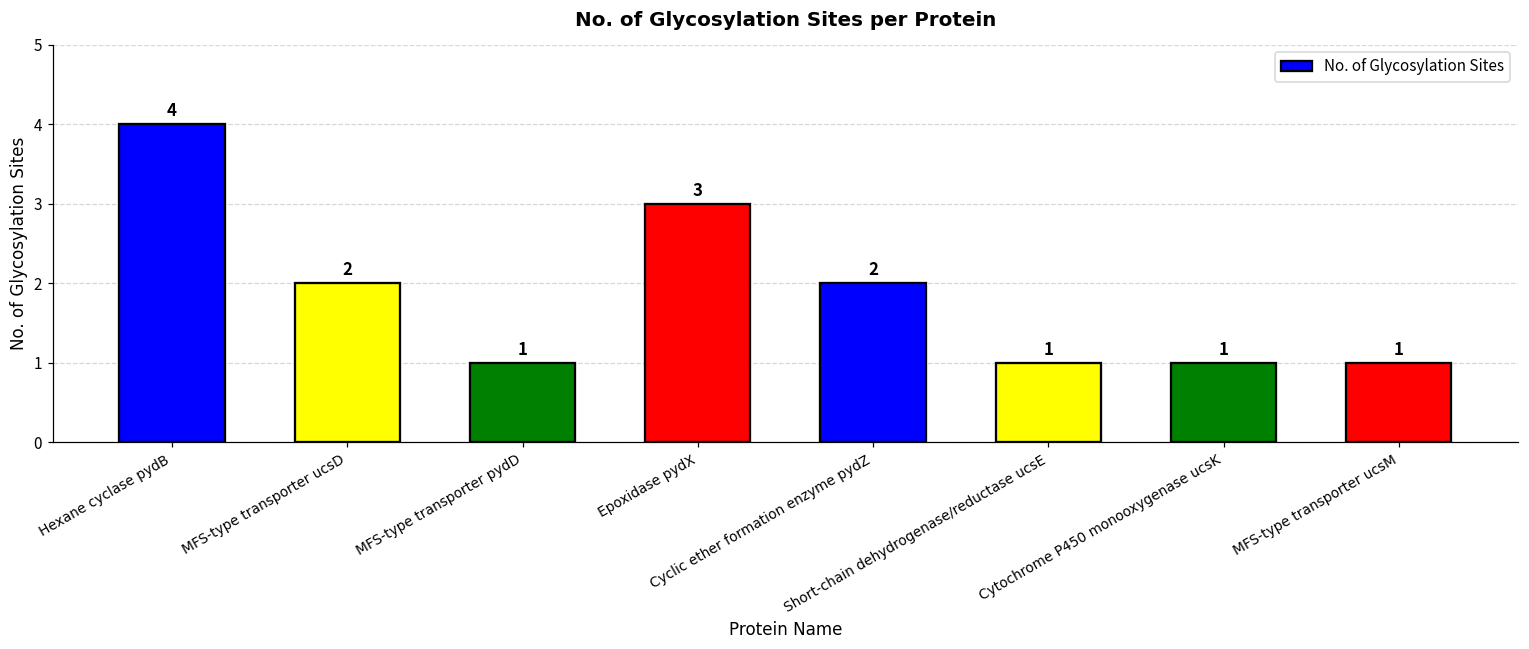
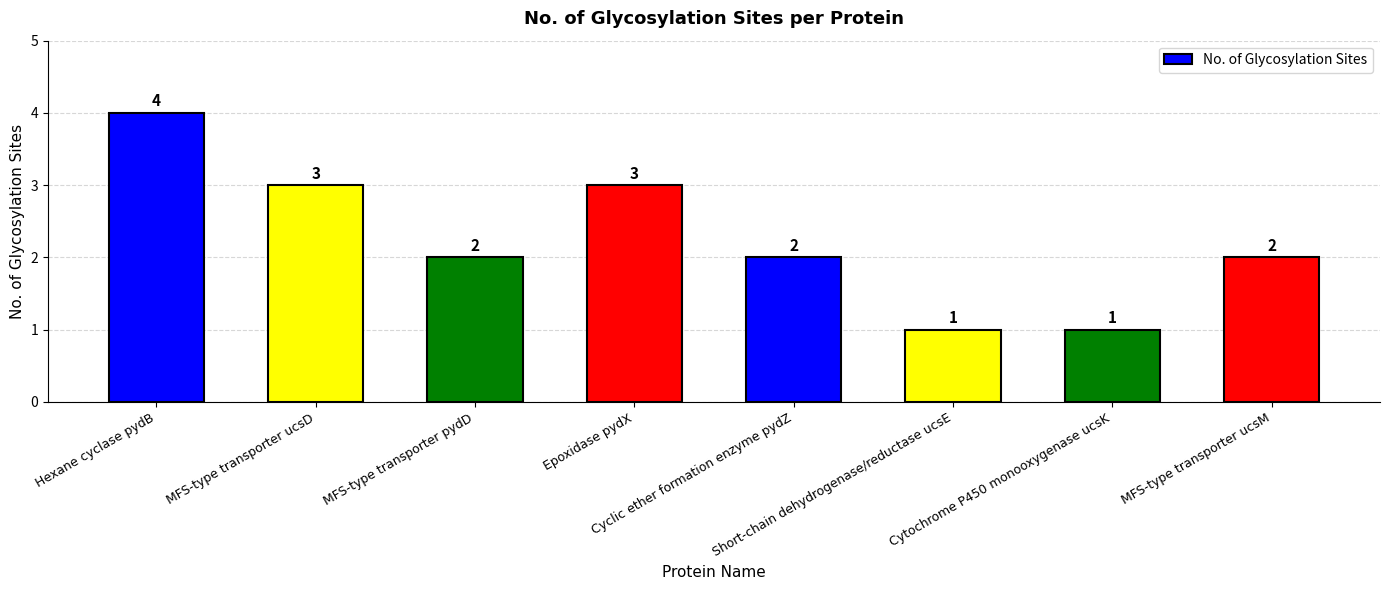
  {
    "Hexane cyclase pydB": 4,
-   "MFS-type transporter ucsD": 2,
-   "MFS-type transporter pydD": 1,
+   "MFS-type transporter ucsD": 3,
+   "MFS-type transporter pydD": 2,
    "Epoxidase pydX": 3,
    "Cyclic ether formation enzyme pydZ": 2,
    "Short-chain dehydrogenase/reductase ucsE": 1,
    "Cytochrome P450 monooxygenase ucsK": 1,
-   "MFS-type transporter ucsM": 1
+   "MFS-type transporter ucsM": 2
  }
